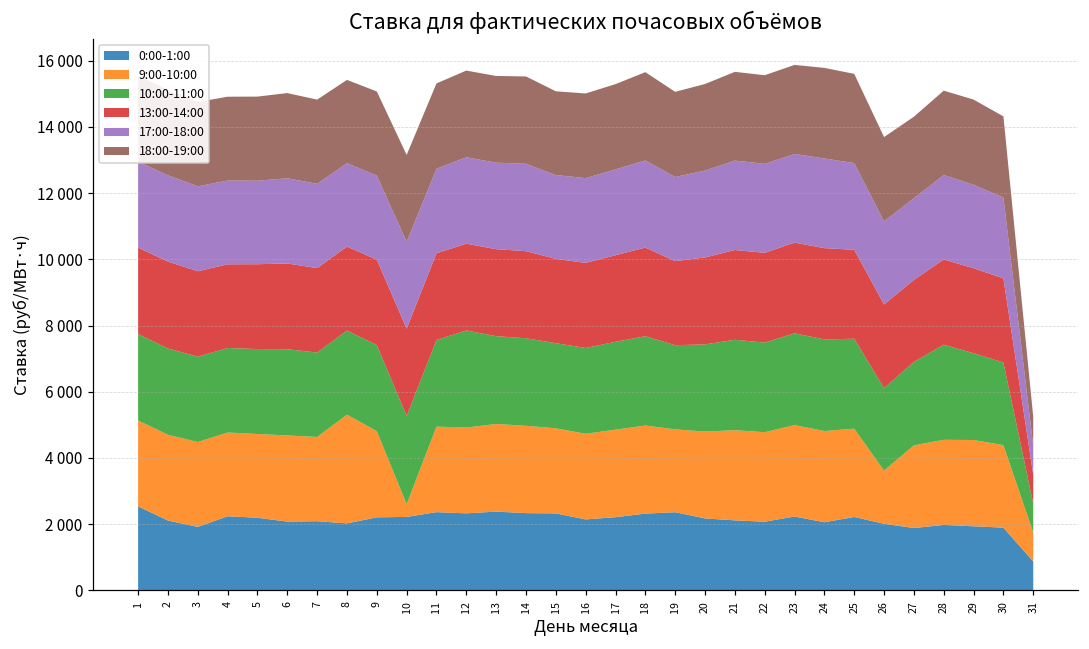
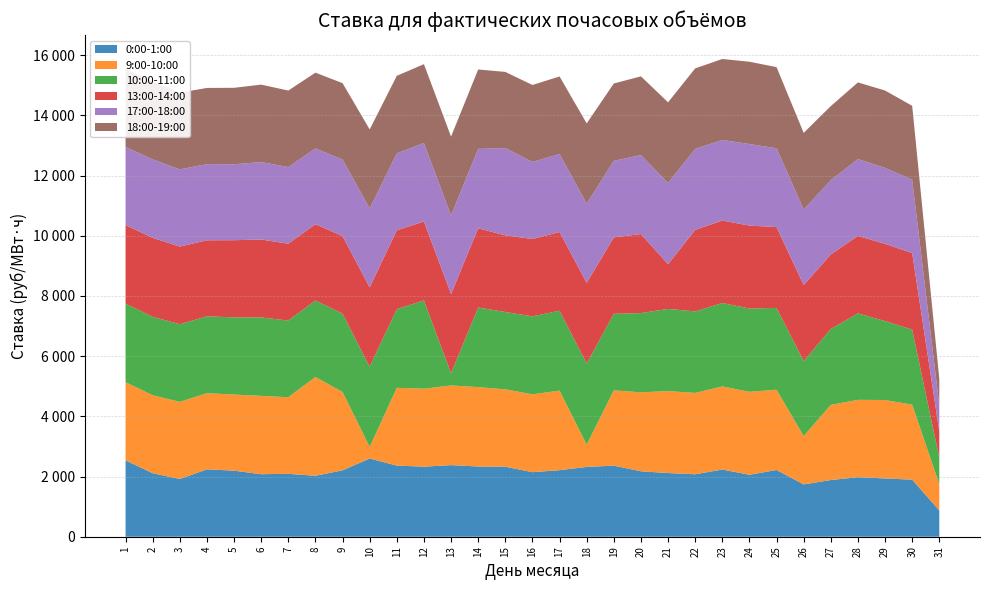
  {
    "0:00-1:00": {
      "1": 2500,
      "2": 2100,
      "3": 1900,
      "4": 2200,
      "5": 2200,
      "6": 2100,
      "7": 2100,
      "8": 2000,
      "9": 2200,
-     "10": 2200,
+     "10": 2600,
      "11": 2400,
      "12": 2300,
      "13": 2400,
      "14": 2300,
      "15": 2300,
      "16": 2100,
      "17": 2200,
      "18": 2300,
      "19": 2400,
      "20": 2200,
      "21": 2100,
      "22": 2100,
      "23": 2200,
      "24": 2100,
      "25": 2200,
-     "26": 2000,
+     "26": 1700,
      "27": 1900,
      "28": 2000,
      "29": 1900,
      "30": 1900,
      "31": 900
    },
    "9:00-10:00": {
      "1": 2600,
      "2": 2600,
      "3": 2600,
      "4": 2500,
      "5": 2500,
      "6": 2600,
      "7": 2500,
      "8": 3300,
      "9": 2600,
      "10": 400,
      "11": 2600,
      "12": 2600,
      "13": 2600,
      "14": 2600,
      "15": 2600,
      "16": 2600,
      "17": 2600,
-     "18": 2700,
+     "18": 700,
      "19": 2500,
      "20": 2600,
      "21": 2700,
      "22": 2700,
      "23": 2800,
      "24": 2800,
      "25": 2700,
      "26": 1600,
      "27": 2500,
      "28": 2600,
      "29": 2600,
      "30": 2500,
      "31": 900
    },
    "10:00-11:00": {
      "1": 2600,
      "2": 2600,
      "3": 2600,
      "4": 2600,
      "5": 2600,
      "6": 2600,
      "7": 2500,
      "8": 2500,
      "9": 2600,
      "10": 2700,
      "11": 2600,
      "12": 2900,
-     "13": 2700,
+     "13": 400,
      "14": 2600,
      "15": 2600,
      "16": 2600,
      "17": 2700,
      "18": 2700,
      "19": 2500,
      "20": 2600,
      "21": 2700,
      "22": 2700,
      "23": 2800,
      "24": 2800,
      "25": 2700,
      "26": 2500,
      "27": 2500,
      "28": 2900,
      "29": 2600,
      "30": 2500,
      "31": 900
    },
    "13:00-14:00": {
      "1": 2600,
      "2": 2600,
      "3": 2600,
      "4": 2500,
      "5": 2600,
      "6": 2600,
      "7": 2600,
      "8": 2500,
      "9": 2600,
      "10": 2600,
      "11": 2600,
      "12": 2600,
      "13": 2600,
      "14": 2600,
      "15": 2500,
      "16": 2600,
      "17": 2600,
      "18": 2700,
      "19": 2500,
      "20": 2600,
-     "21": 2700,
+     "21": 1500,
      "22": 2700,
      "23": 2700,
      "24": 2800,
      "25": 2700,
      "26": 2500,
      "27": 2500,
      "28": 2600,
      "29": 2600,
      "30": 2500,
      "31": 900
    },
    "17:00-18:00": {
      "1": 2600,
      "2": 2600,
      "3": 2600,
      "4": 2500,
      "5": 2500,
      "6": 2600,
      "7": 2500,
      "8": 2500,
      "9": 2500,
      "10": 2600,
      "11": 2600,
      "12": 2600,
      "13": 2600,
      "14": 2600,
-     "15": 2500,
+     "15": 2900,
      "16": 2600,
      "17": 2600,
      "18": 2600,
      "19": 2500,
      "20": 2600,
      "21": 2700,
      "22": 2700,
      "23": 2700,
      "24": 2700,
      "25": 2600,
      "26": 2500,
      "27": 2500,
      "28": 2600,
      "29": 2500,
      "30": 2400,
      "31": 900
    },
    "18:00-19:00": {
      "4": 2500,
      "5": 2500,
      "6": 2600,
      "7": 2500,
      "8": 2500,
      "9": 2500,
      "10": 2600,
      "11": 2600,
      "12": 2600,
      "13": 2600,
      "14": 2600,
      "15": 2500,
      "16": 2600,
      "17": 2600,
      "18": 2700,
      "19": 2600,
      "20": 2600,
      "21": 2700,
      "22": 2700,
      "23": 2700,
      "24": 2700,
      "25": 2700,
      "26": 2500,
      "27": 2500,
      "28": 2500,
      "29": 2600,
      "30": 2500,
      "31": 900
    }
  }
